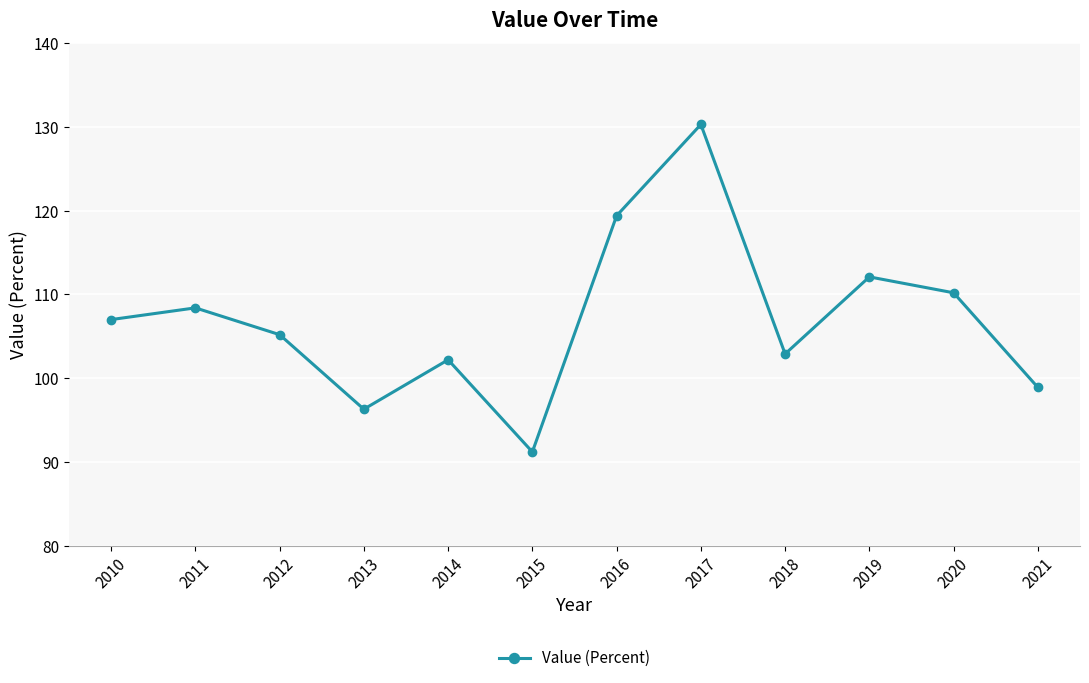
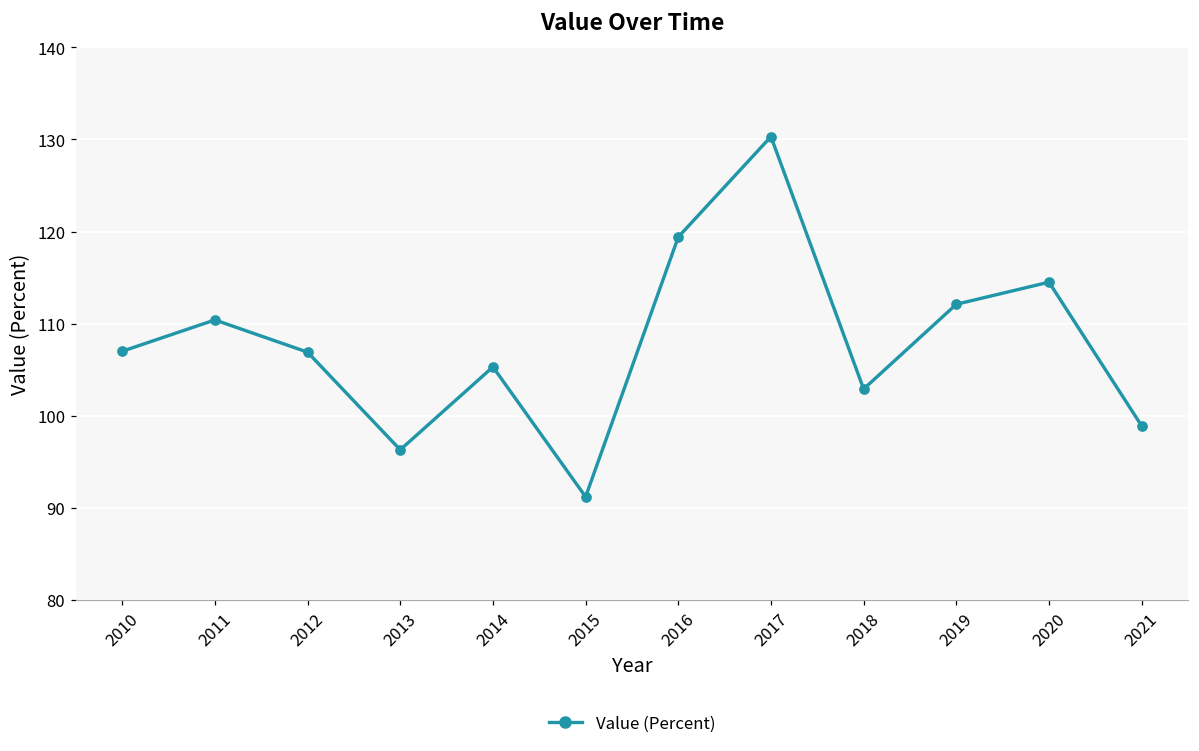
  {
    "2010": 107,
-   "2011": 108,
-   "2012": 105,
+   "2011": 110,
+   "2012": 107,
    "2013": 96,
-   "2014": 102,
+   "2014": 105,
    "2015": 91,
    "2016": 119,
    "2017": 130,
    "2018": 103,
    "2019": 112,
-   "2020": 110,
+   "2020": 115,
    "2021": 99
  }
